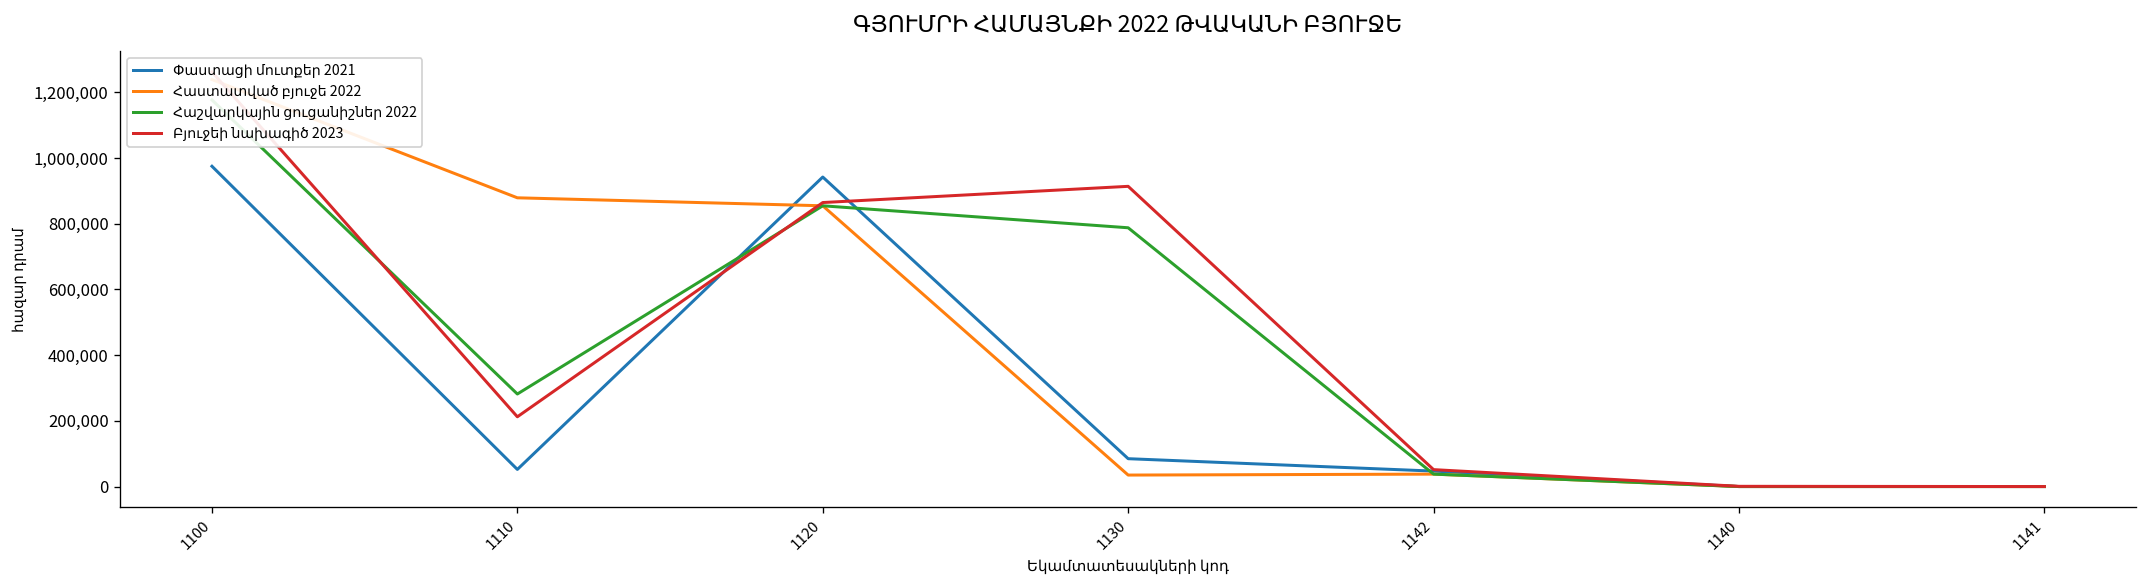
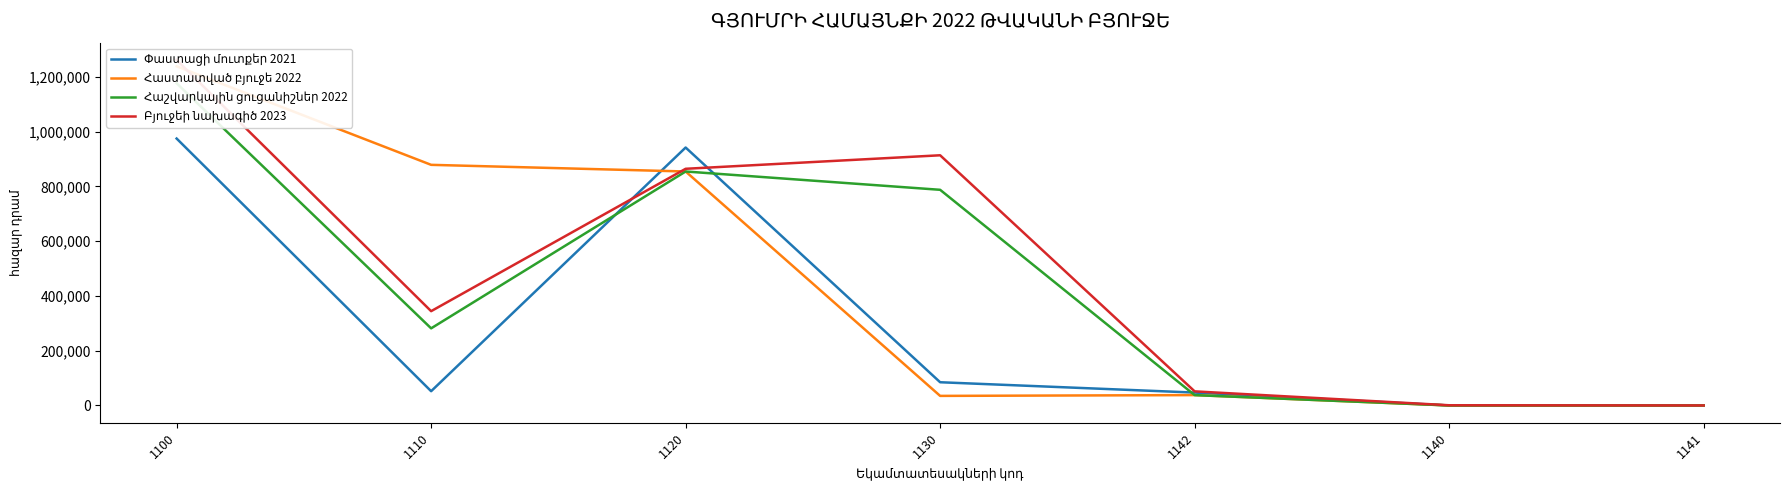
  {
    "Փաստացի մուտքեր 2021": {
      "1100": "970,000",
      "1110": "50,000",
      "1120": "940,000",
      "1130": "80,000"
    },
    "Հաստատված բյուջե 2022": {
      "1110": "880,000",
      "1130": "30,000"
    },
    "Հաշվարկային ցուցանիշներ 2022": {
      "1110": "280,000",
      "1130": "790,000"
    },
    "Բյուջեի նախագիծ 2023": {
-     "1110": "210,000",
+     "1110": "340,000",
      "1120": "860,000",
      "1130": "910,000"
    }
  }
